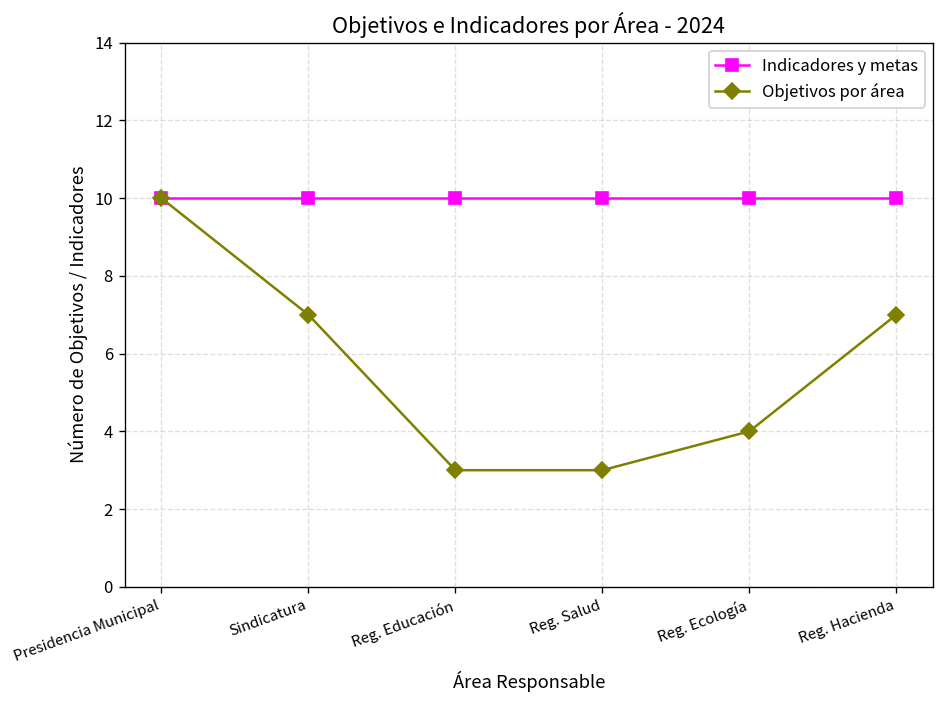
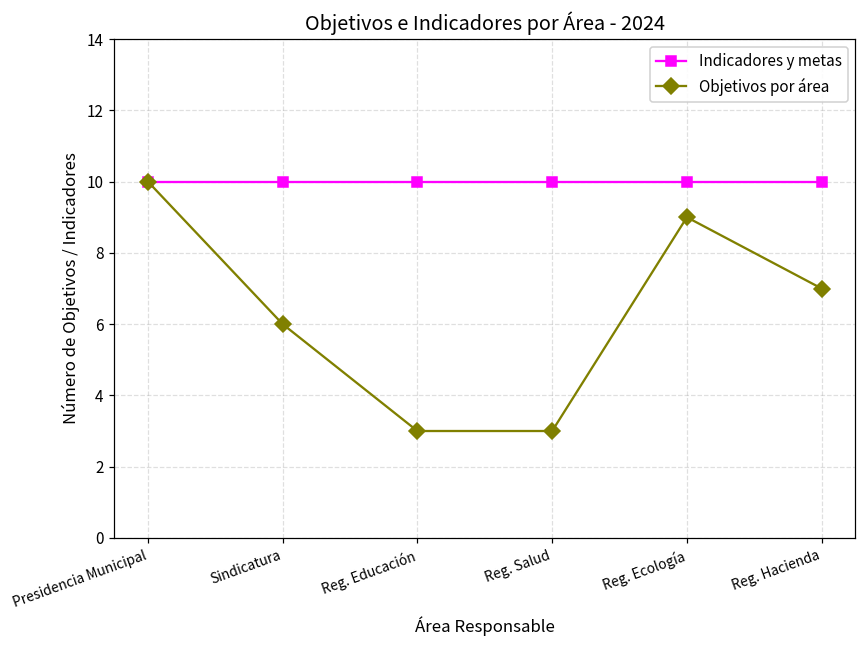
  {
    "Indicadores y metas": {
      "Sindicatura": 10,
      "Reg. Educación": 10,
      "Reg. Salud": 10,
      "Reg. Ecología": 10,
      "Reg. Hacienda": 10
    },
    "Objetivos por área": {
-     "Sindicatura": 7,
+     "Sindicatura": 6,
      "Reg. Educación": 3,
      "Reg. Salud": 3,
-     "Reg. Ecología": 4,
+     "Reg. Ecología": 9,
      "Reg. Hacienda": 7
    }
  }
